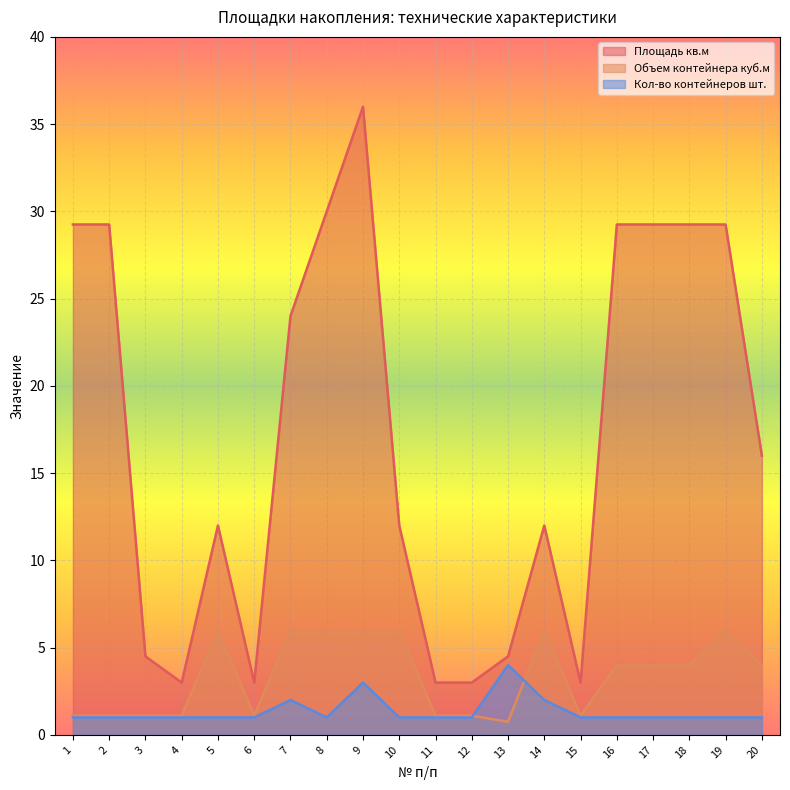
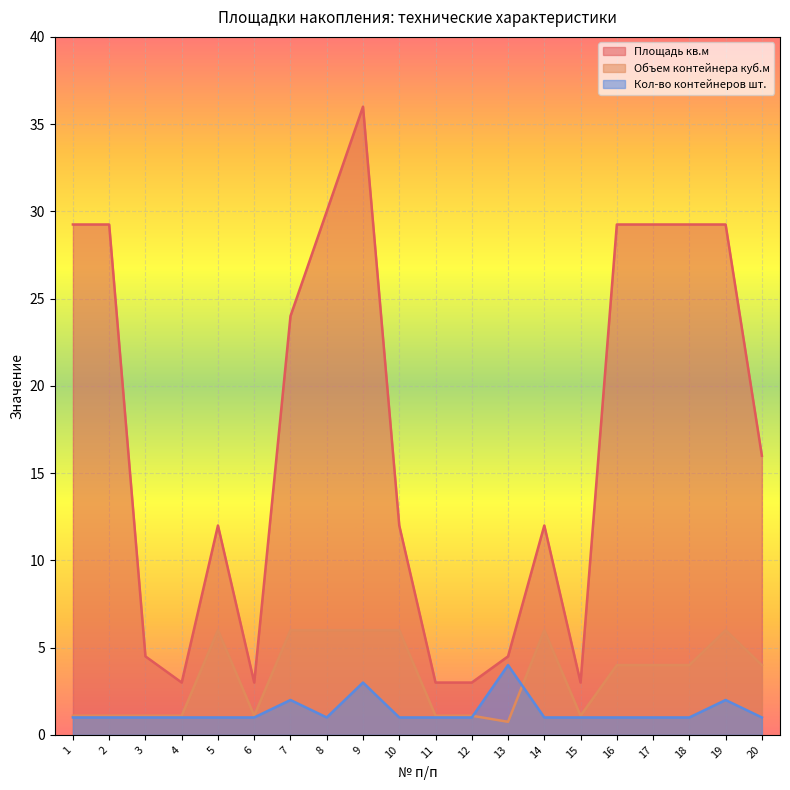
  {
    "Кол-во контейнеров шт.": {
      "5": 1,
      "7": 2,
      "8": 1,
      "9": 3,
      "10": 1,
      "13": 4,
-     "14": 2,
+     "14": 1,
      "16": 1,
      "17": 1,
      "18": 1,
-     "19": 1,
+     "19": 2,
      "20": 1
    }
  }
